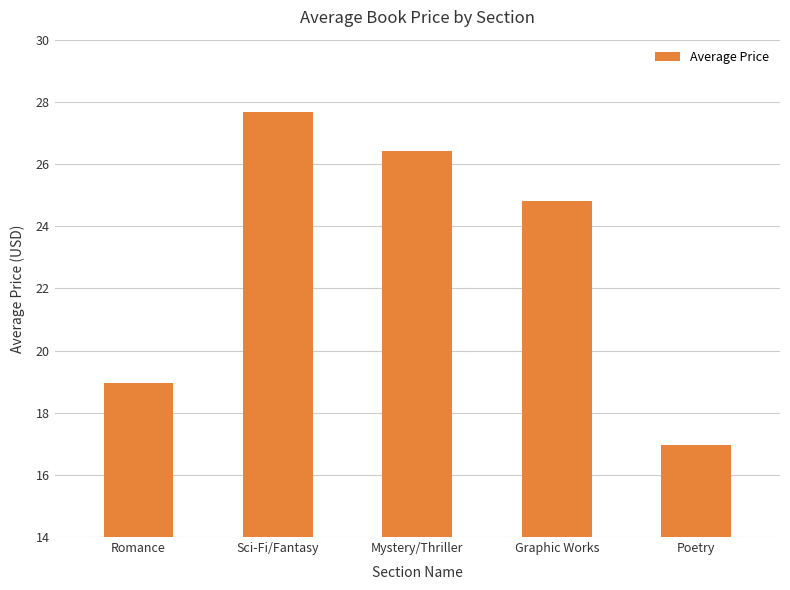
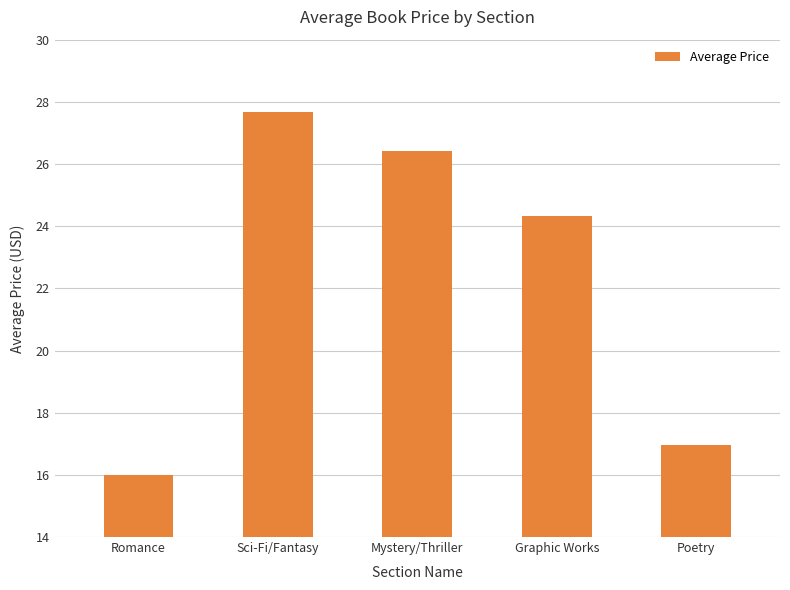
  {
-   "Romance": 18.9,
+   "Romance": 16.0,
    "Sci-Fi/Fantasy": 27.7,
    "Mystery/Thriller": 26.4,
-   "Graphic Works": 24.8,
+   "Graphic Works": 24.3,
    "Poetry": 17.0
  }
